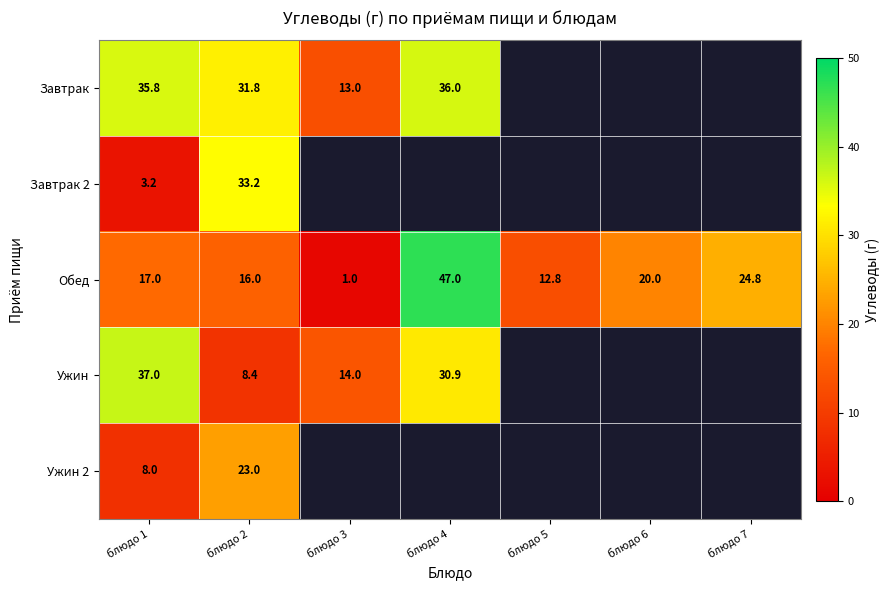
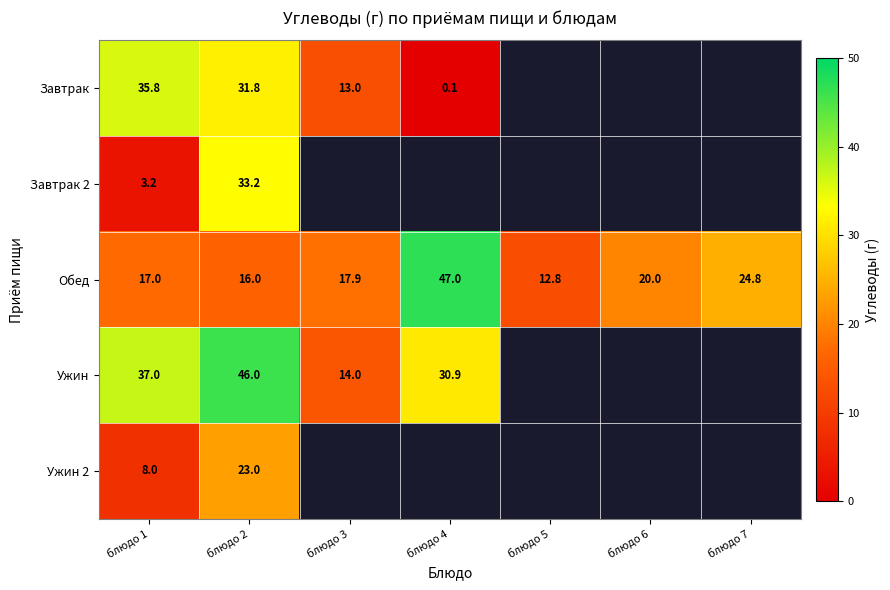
  {
    "Завтрак": {
      "блюдо 1": 35.8,
      "блюдо 2": 31.8,
      "блюдо 3": 13.0,
-     "блюдо 4": 36.0
+     "блюдо 4": 0.1
    },
    "Завтрак 2": {
      "блюдо 1": 3.2,
      "блюдо 2": 33.2
    },
    "Обед": {
      "блюдо 1": 17.0,
      "блюдо 2": 16.0,
-     "блюдо 3": 1.0,
+     "блюдо 3": 17.9,
      "блюдо 4": 47.0,
      "блюдо 5": 12.8,
      "блюдо 6": 20.0,
      "блюдо 7": 24.8
    },
    "Ужин": {
      "блюдо 1": 37.0,
-     "блюдо 2": 8.4,
+     "блюдо 2": 46.0,
      "блюдо 3": 14.0,
      "блюдо 4": 30.9
    },
    "Ужин 2": {
      "блюдо 1": 8.0,
      "блюдо 2": 23.0
    }
  }
